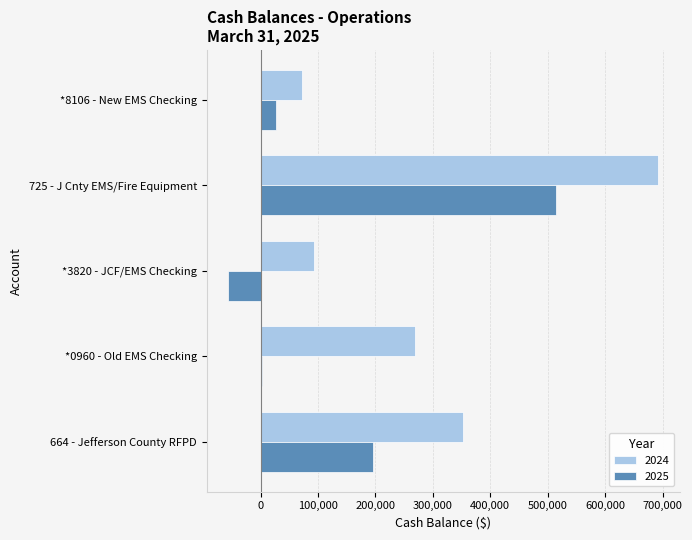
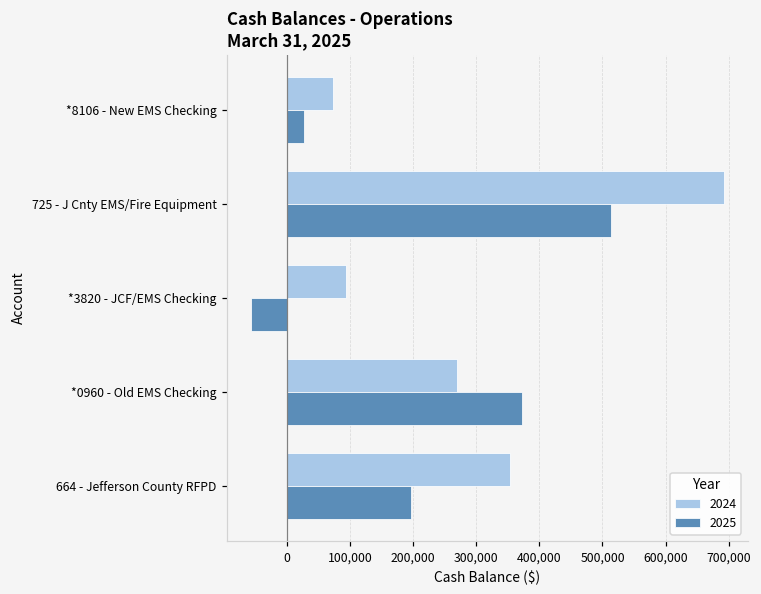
  {
    "2024": {
      "*8106 - New EMS Checking": "70,000",
      "725 - J Cnty EMS/Fire Equipment": "690,000",
      "*3820 - JCF/EMS Checking": "90,000",
      "*0960 - Old EMS Checking": "270,000",
      "664 - Jefferson County RFPD": "350,000"
    },
    "2025": {
      "*8106 - New EMS Checking": "30,000",
      "725 - J Cnty EMS/Fire Equipment": "510,000",
      "*3820 - JCF/EMS Checking": "-60,000",
-     "*0960 - Old EMS Checking": "0",
+     "*0960 - Old EMS Checking": "370,000",
      "664 - Jefferson County RFPD": "200,000"
    }
  }
